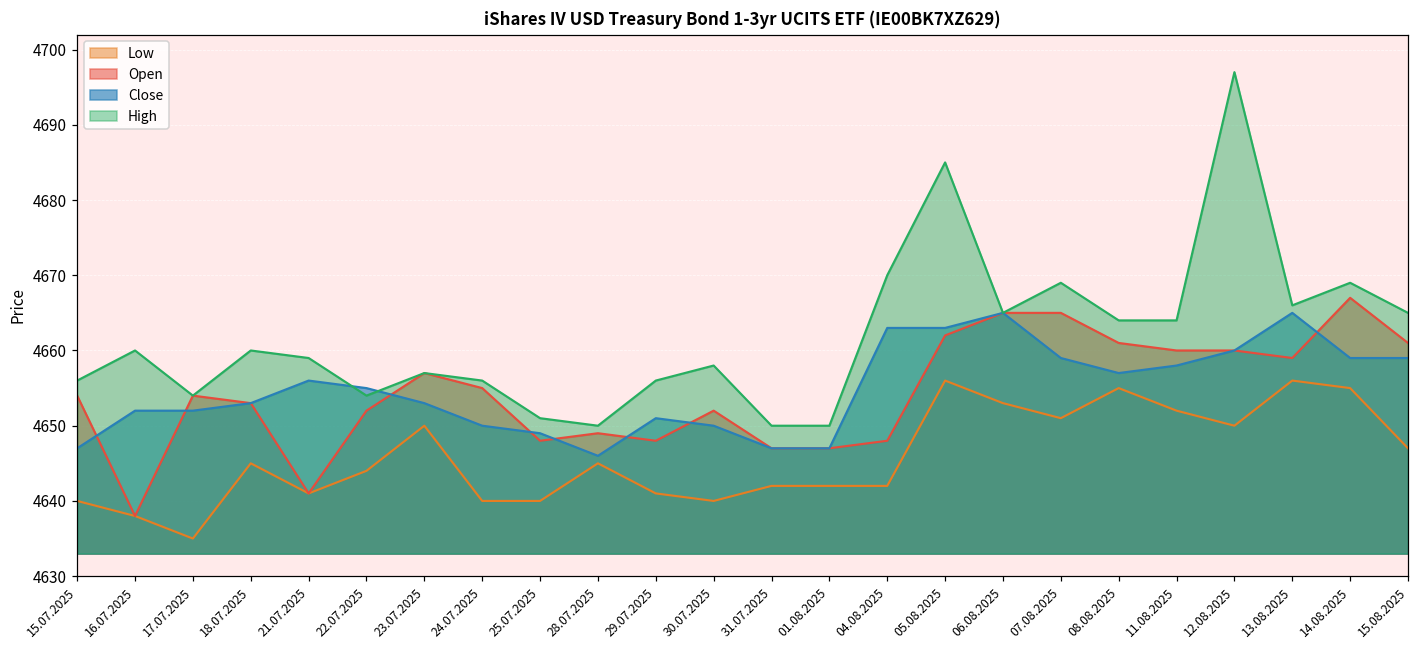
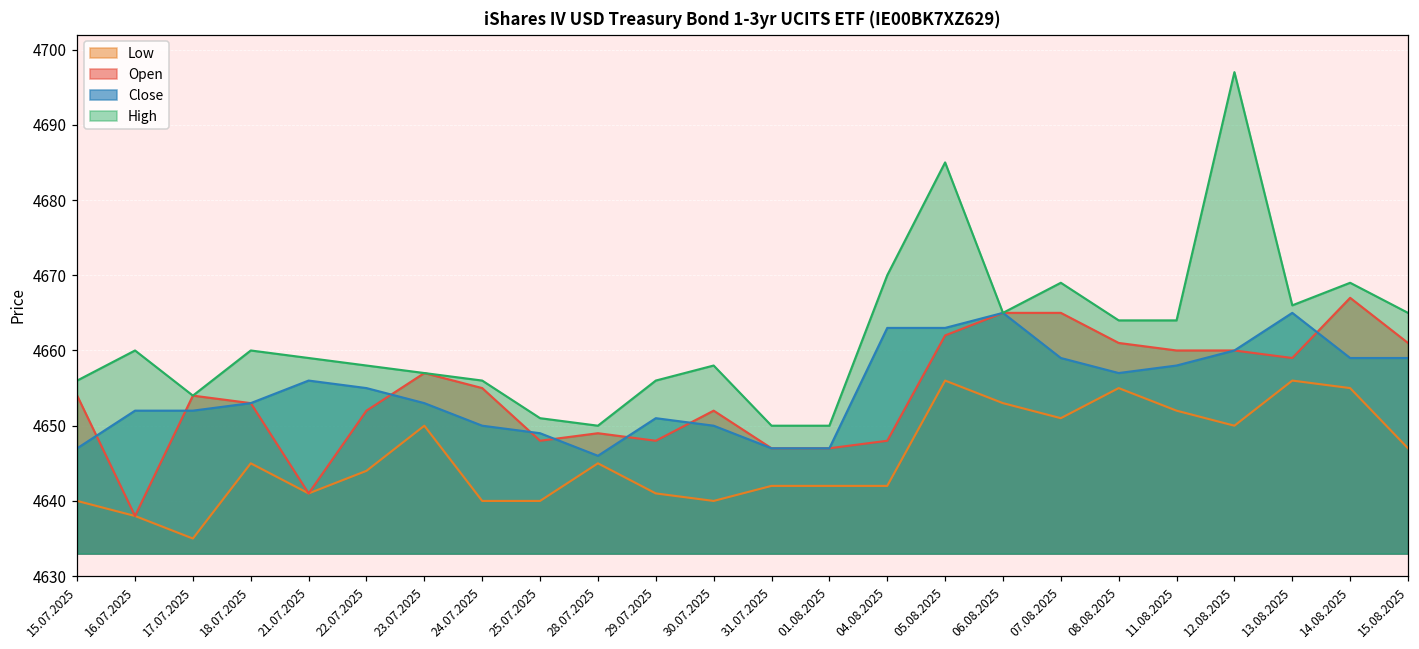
  {
    "Close": {
      "15.07.2025": 4647,
      "16.07.2025": 4652,
      "17.07.2025": 4652,
      "21.07.2025": 4656,
      "22.07.2025": 4655,
      "23.07.2025": 4653,
      "24.07.2025": 4650,
      "25.07.2025": 4649,
      "28.07.2025": 4646,
      "29.07.2025": 4651,
      "30.07.2025": 4650,
      "04.08.2025": 4663,
      "05.08.2025": 4663,
      "07.08.2025": 4659,
      "08.08.2025": 4657,
      "11.08.2025": 4658,
      "13.08.2025": 4665,
      "14.08.2025": 4659,
      "15.08.2025": 4659
    },
    "High": {
      "15.07.2025": 4656,
      "16.07.2025": 4660,
      "18.07.2025": 4660,
      "21.07.2025": 4659,
-     "22.07.2025": 4654,
+     "22.07.2025": 4658,
      "24.07.2025": 4656,
      "25.07.2025": 4651,
      "28.07.2025": 4650,
      "29.07.2025": 4656,
      "30.07.2025": 4658,
      "31.07.2025": 4650,
      "01.08.2025": 4650,
      "04.08.2025": 4670,
      "05.08.2025": 4685,
      "07.08.2025": 4669,
      "08.08.2025": 4664,
      "11.08.2025": 4664,
      "12.08.2025": 4697,
      "13.08.2025": 4666,
      "14.08.2025": 4669,
      "15.08.2025": 4665
    }
  }
